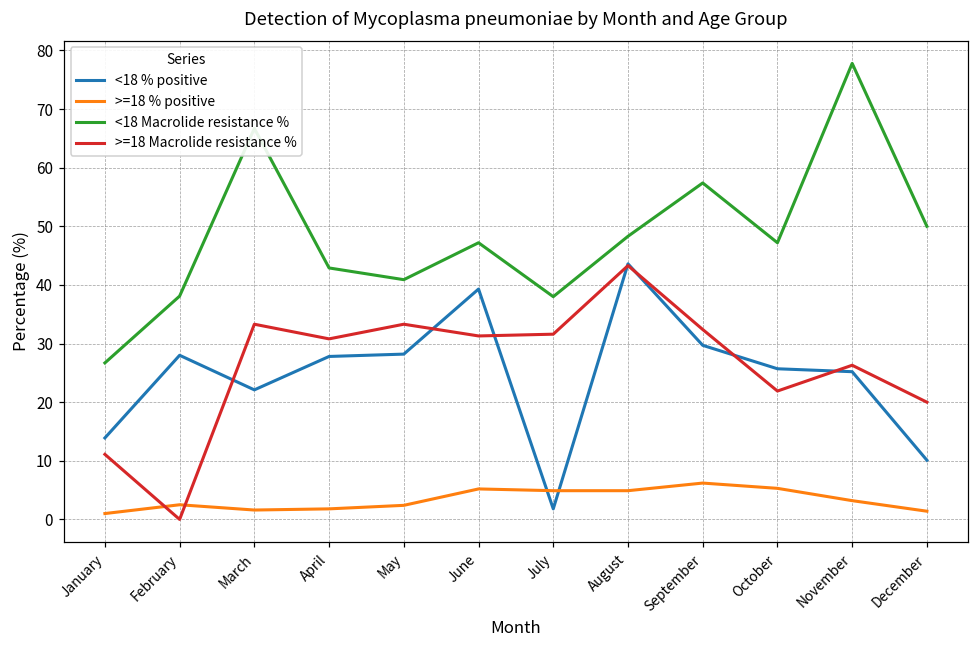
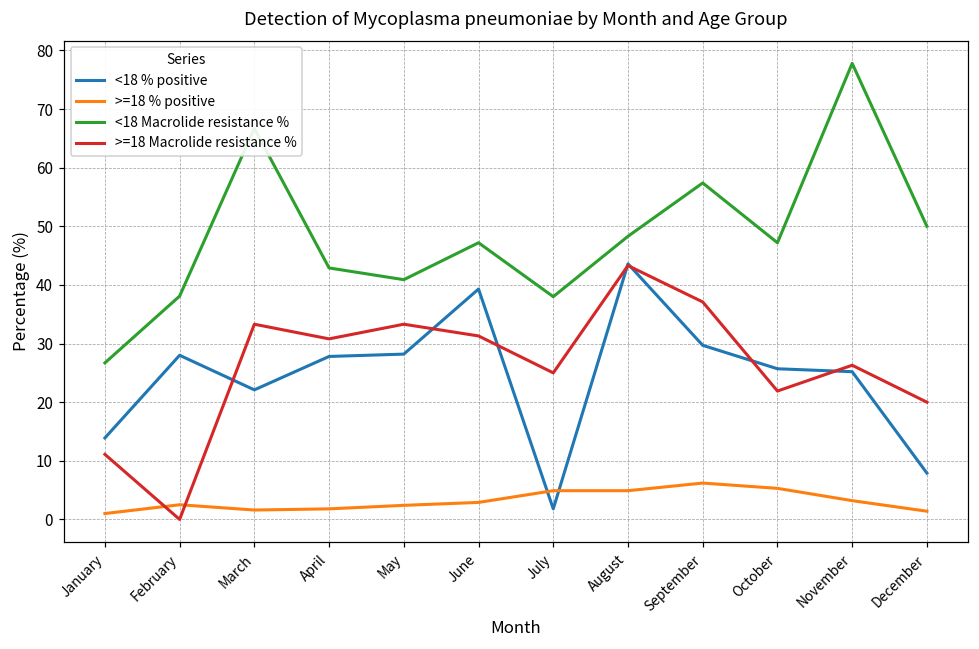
  {
    "<18 % positive": {
      "January": 14,
      "February": 28,
      "March": 22,
      "April": 28,
      "May": 28,
      "June": 39,
      "July": 2,
      "September": 30,
      "October": 26,
      "November": 25,
-     "December": 10
+     "December": 8
    },
    ">=18 % positive": {
      "January": 1,
      "February": 3,
      "March": 2,
      "April": 2,
      "May": 2,
-     "June": 5,
+     "June": 3,
      "July": 5,
      "August": 5,
      "September": 6,
      "October": 5,
      "November": 3,
      "December": 1
    },
    "<18 Macrolide resistance %": {
      "January": 27,
      "February": 38,
      "April": 43,
      "May": 41,
      "June": 47,
      "July": 38,
      "August": 48,
      "September": 57,
      "October": 47,
      "November": 78,
      "December": 50
    },
    ">=18 Macrolide resistance %": {
      "January": 11,
      "February": 0,
      "March": 33,
      "April": 31,
      "May": 33,
      "June": 31,
-     "July": 32,
-     "September": 32,
+     "July": 25,
+     "September": 37,
      "October": 22,
      "November": 26,
      "December": 20
    }
  }
